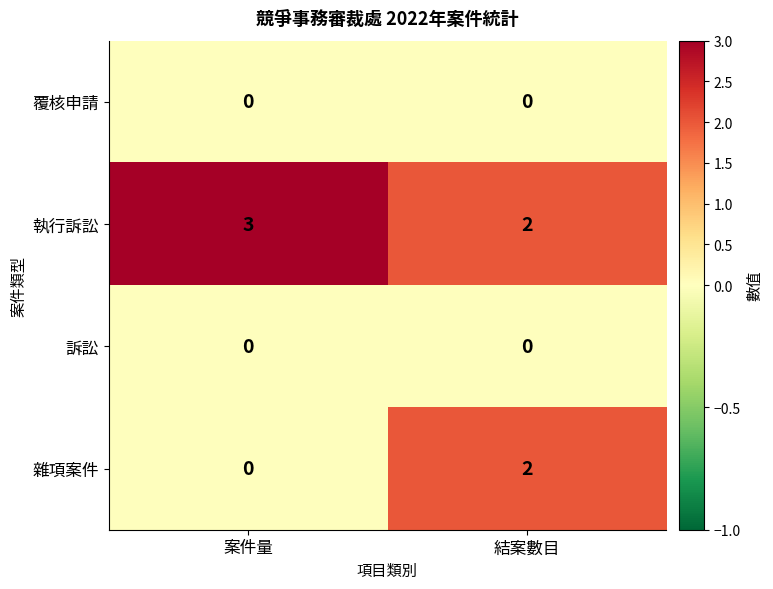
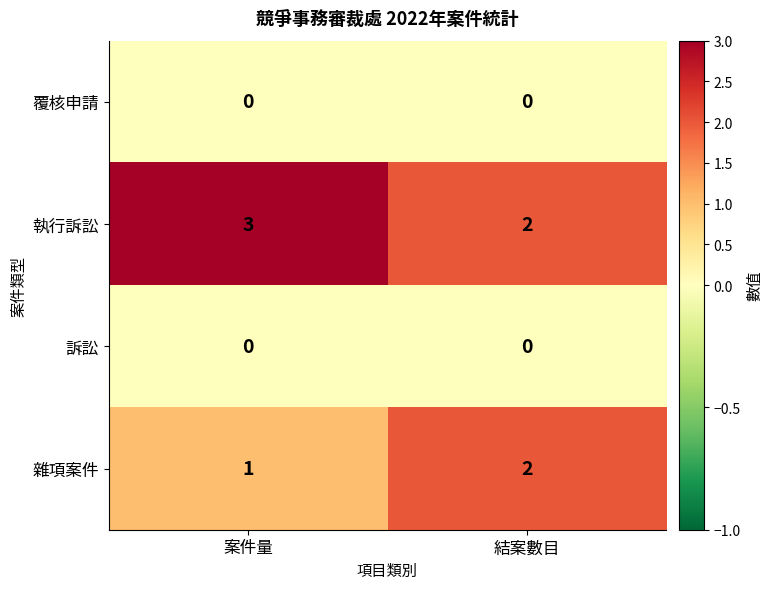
  {
    "覆核申請": {
      "案件量": 0,
      "結案數目": 0
    },
    "執行訴訟": {
      "案件量": 3,
      "結案數目": 2
    },
    "訴訟": {
      "案件量": 0,
      "結案數目": 0
    },
    "雜項案件": {
-     "案件量": 0,
+     "案件量": 1,
      "結案數目": 2
    }
  }
